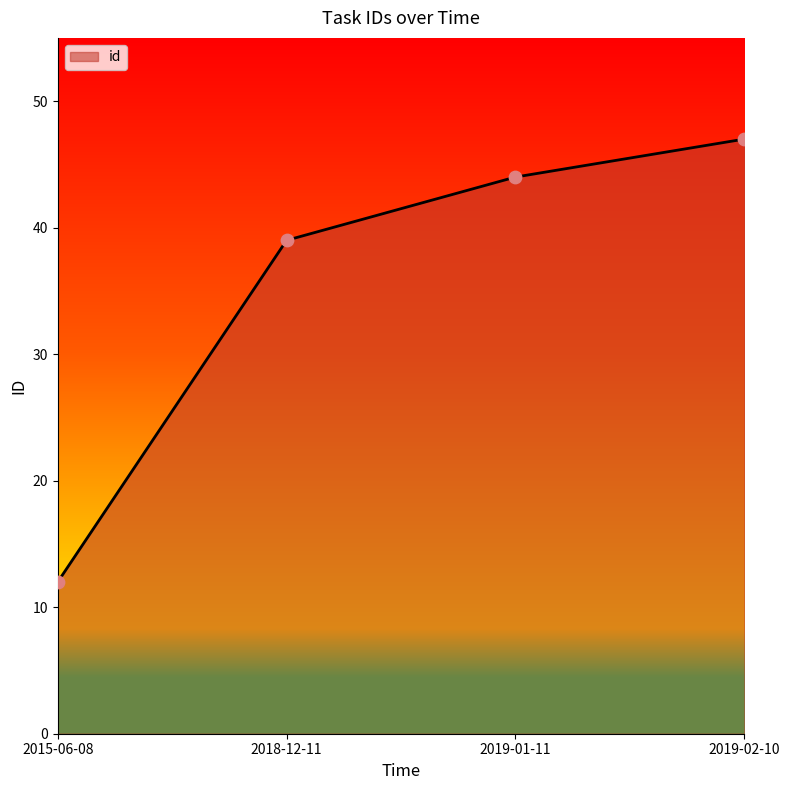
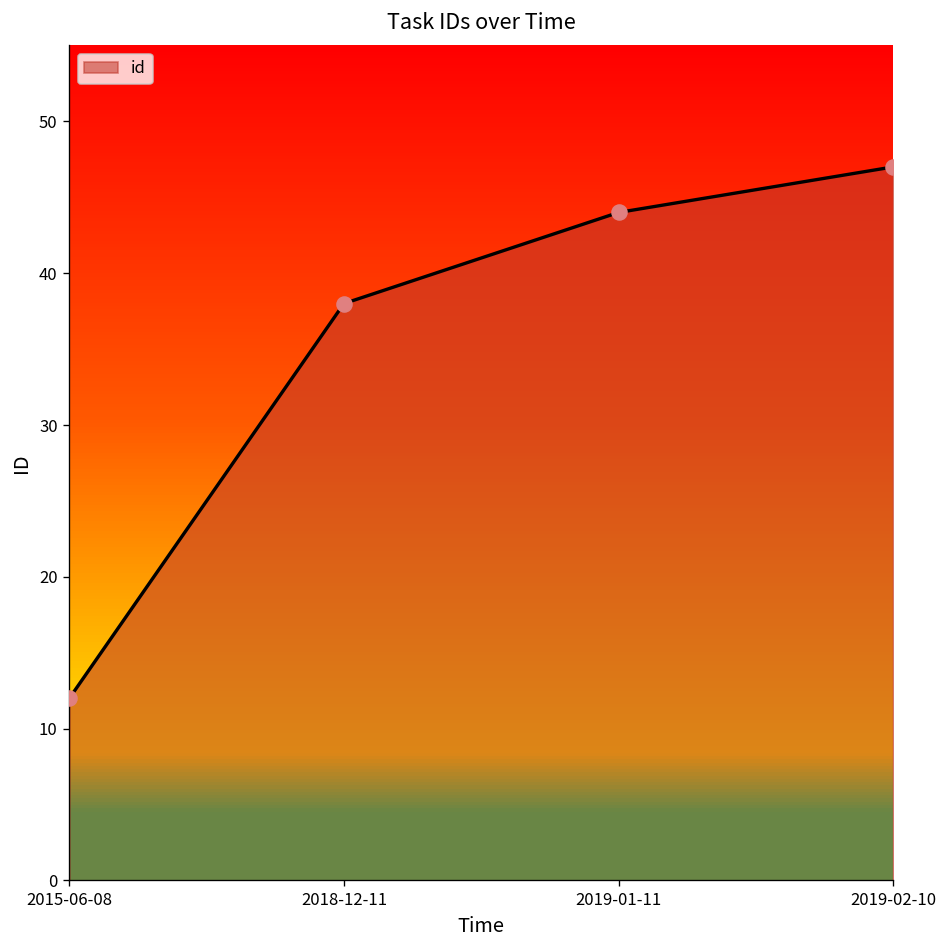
  {
    "2015-06-08": 12,
-   "2018-12-11": 39,
+   "2018-12-11": 38,
    "2019-01-11": 44,
    "2019-02-10": 47
  }
